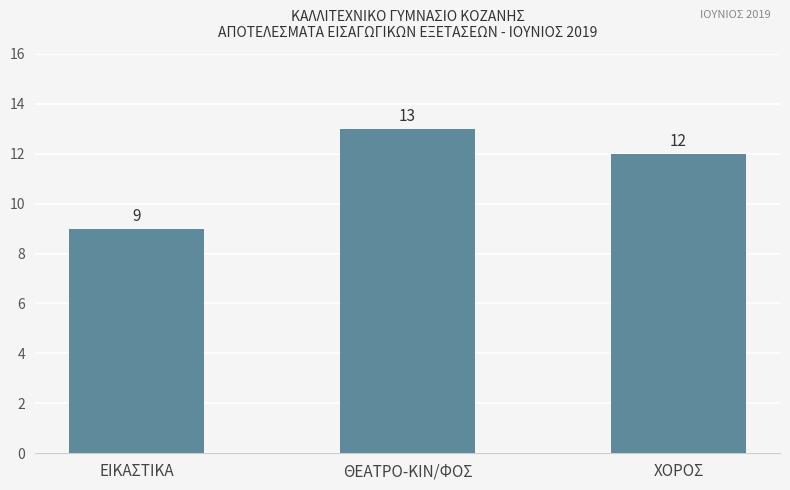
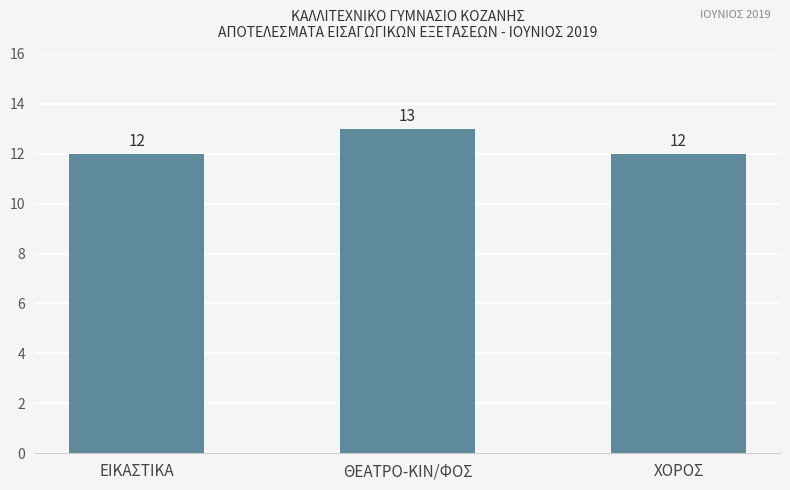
  {
-   "ΕΙΚΑΣΤΙΚΑ": 9,
+   "ΕΙΚΑΣΤΙΚΑ": 12,
    "ΘΕΑΤΡΟ-ΚΙΝ/ΦΟΣ": 13,
    "ΧΟΡΟΣ": 12
  }
